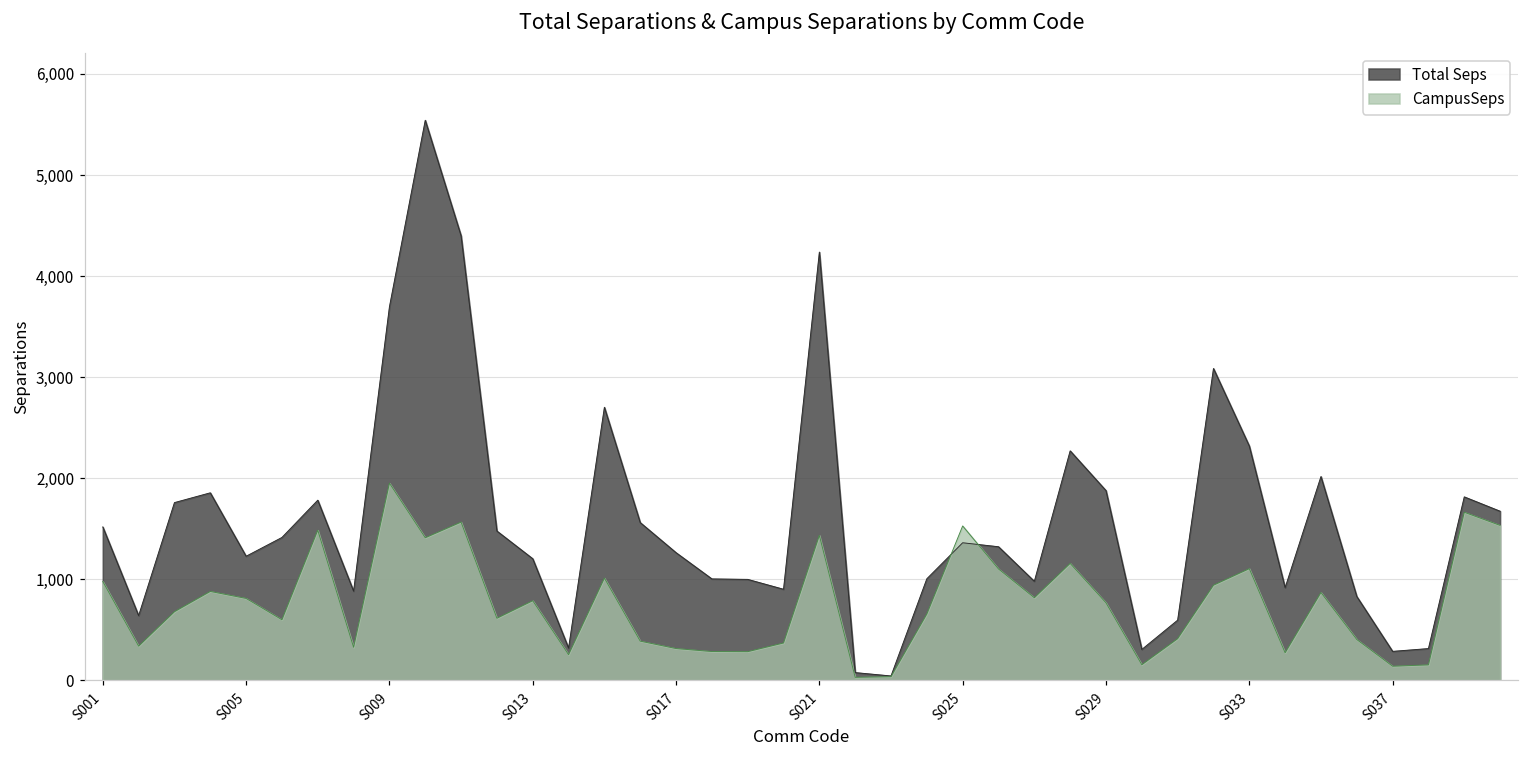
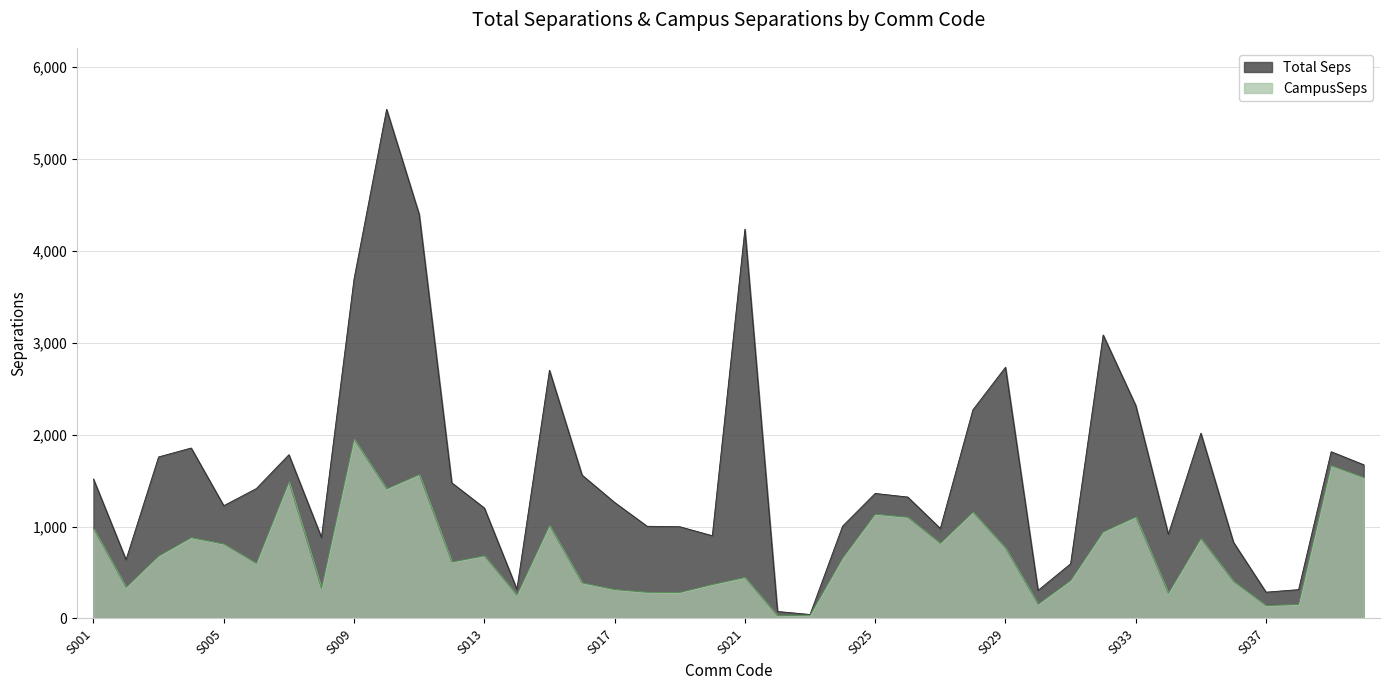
  {
    "Total Seps": {
      "S001": "1,500",
      "S005": "1,200",
      "S009": "3,700",
      "S013": "1,200",
      "S017": "1,300",
      "S021": "4,200",
      "S025": "1,400",
-     "S029": "1,900",
+     "S029": "2,700",
      "S033": "2,300",
      "S037": "300"
    },
    "CampusSeps": {
      "S001": "1,000",
      "S005": "800",
      "S009": "2,000",
-     "S013": "800",
+     "S013": "700",
      "S017": "300",
-     "S021": "1,400",
-     "S025": "1,500",
+     "S021": "400",
+     "S025": "1,100",
      "S029": "800",
      "S033": "1,100",
      "S037": "100"
    }
  }
